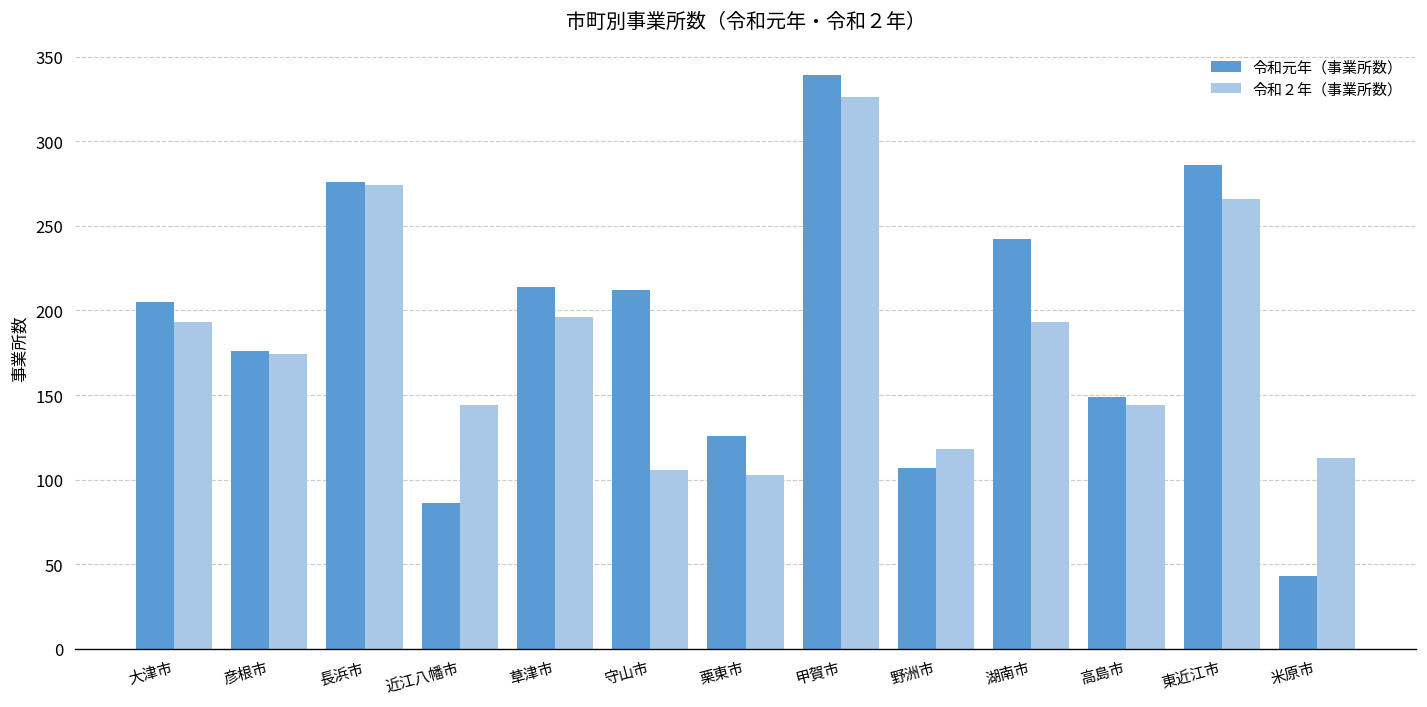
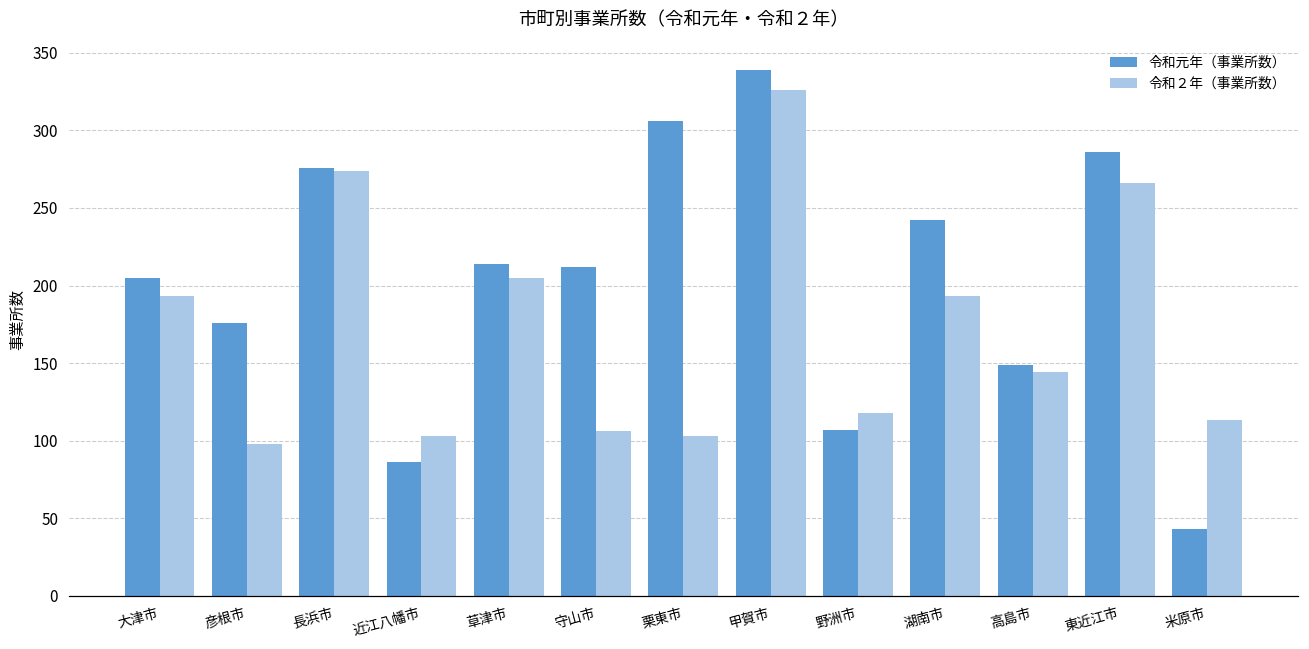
  {
    "令和元年（事業所数）": {
      "大津市": 205,
      "彦根市": 176,
      "長浜市": 276,
      "近江八幡市": 86,
      "草津市": 214,
      "守山市": 212,
-     "栗東市": 126,
+     "栗東市": 306,
      "甲賀市": 339,
      "野洲市": 107,
      "湖南市": 242,
      "高島市": 149,
      "東近江市": 286,
      "米原市": 43
    },
    "令和２年（事業所数）": {
      "大津市": 193,
-     "彦根市": 174,
+     "彦根市": 98,
      "長浜市": 274,
-     "近江八幡市": 144,
-     "草津市": 196,
+     "近江八幡市": 103,
+     "草津市": 205,
      "守山市": 106,
      "栗東市": 103,
      "甲賀市": 326,
      "野洲市": 118,
      "湖南市": 193,
      "高島市": 144,
      "東近江市": 266,
      "米原市": 113
    }
  }
